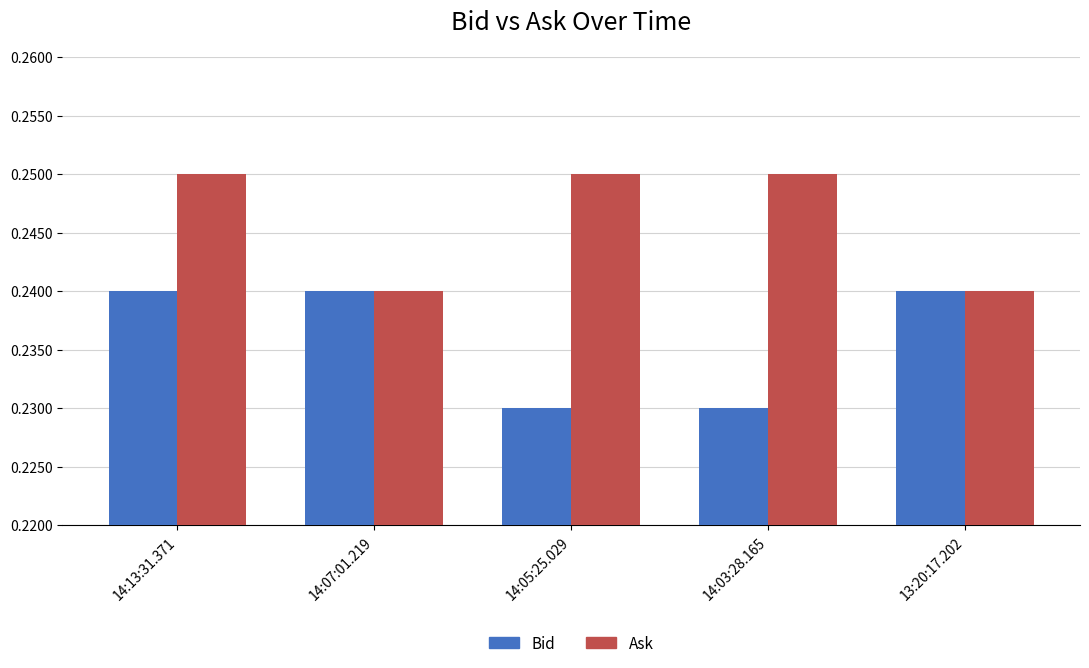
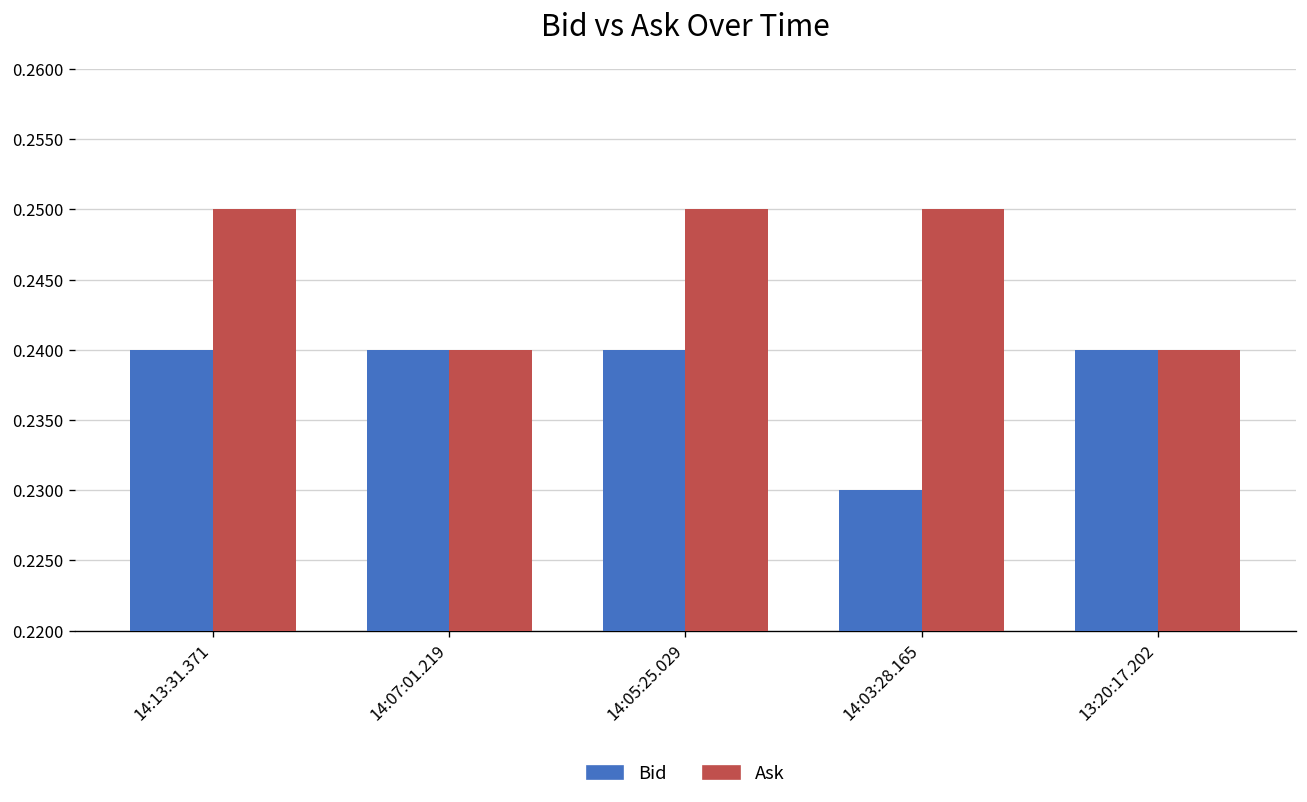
  {
    "Bid": {
      "14:13:31.371": 0.24,
      "14:07:01.219": 0.24,
-     "14:05:25.029": 0.23,
+     "14:05:25.029": 0.24,
      "14:03:28.165": 0.23,
      "13:20:17.202": 0.24
    },
    "Ask": {
      "14:13:31.371": 0.25,
      "14:07:01.219": 0.24,
      "14:05:25.029": 0.25,
      "14:03:28.165": 0.25,
      "13:20:17.202": 0.24
    }
  }
